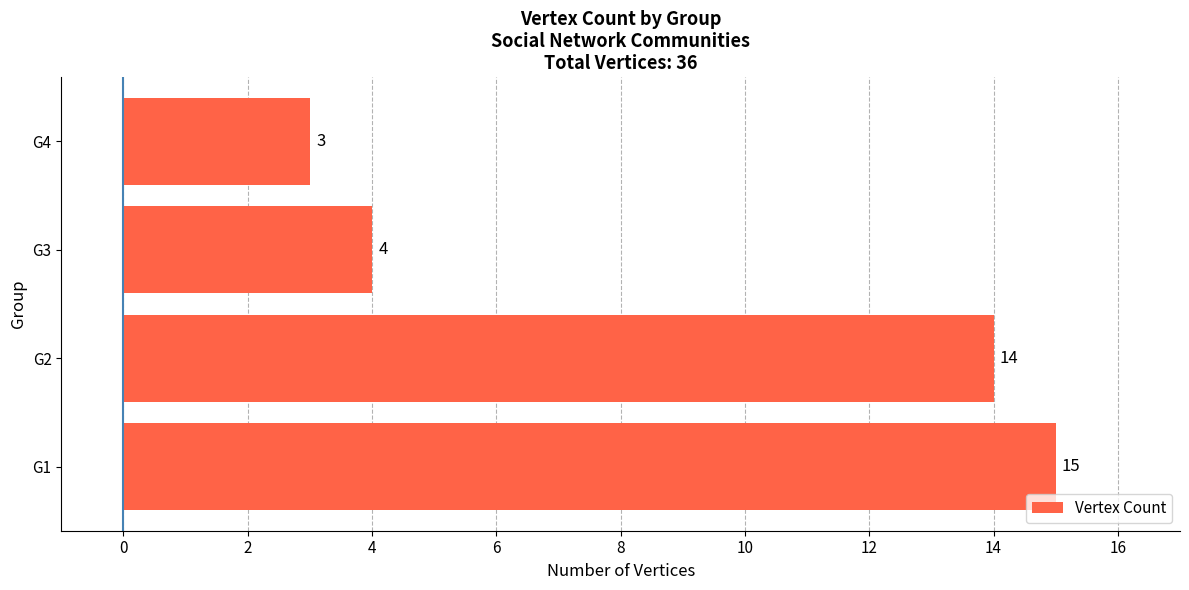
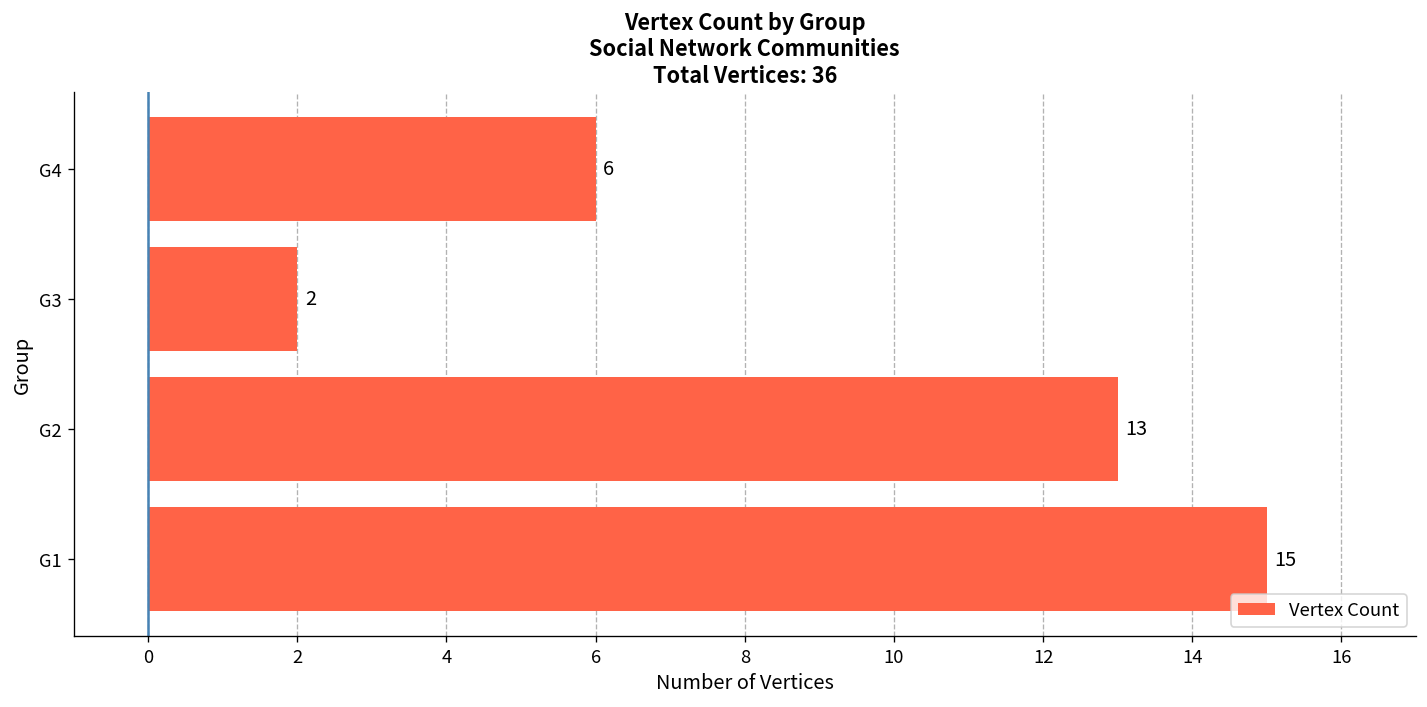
  {
-   "G4": 3,
-   "G3": 4,
-   "G2": 14,
+   "G4": 6,
+   "G3": 2,
+   "G2": 13,
    "G1": 15
  }
